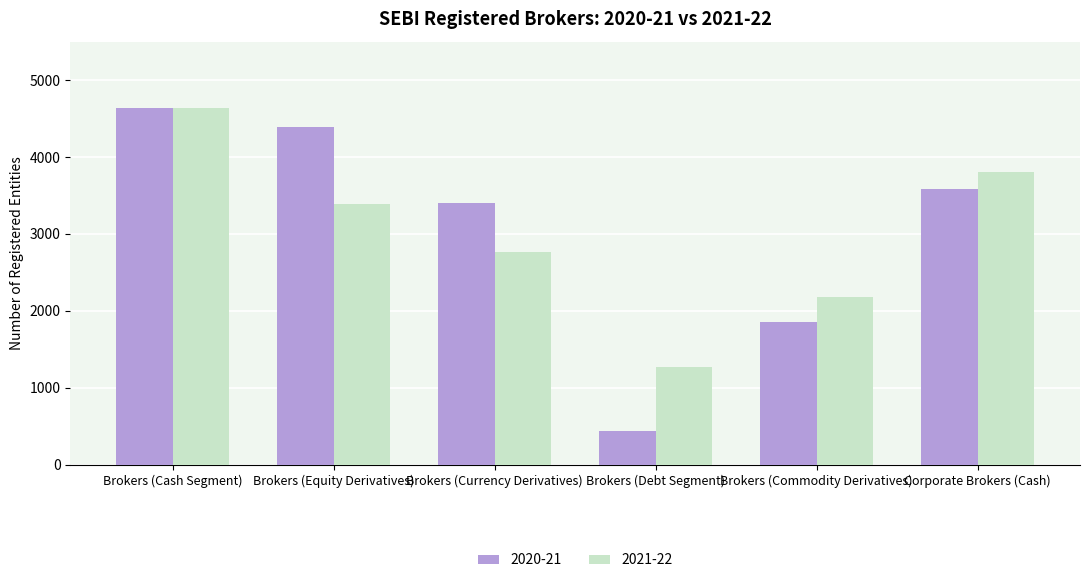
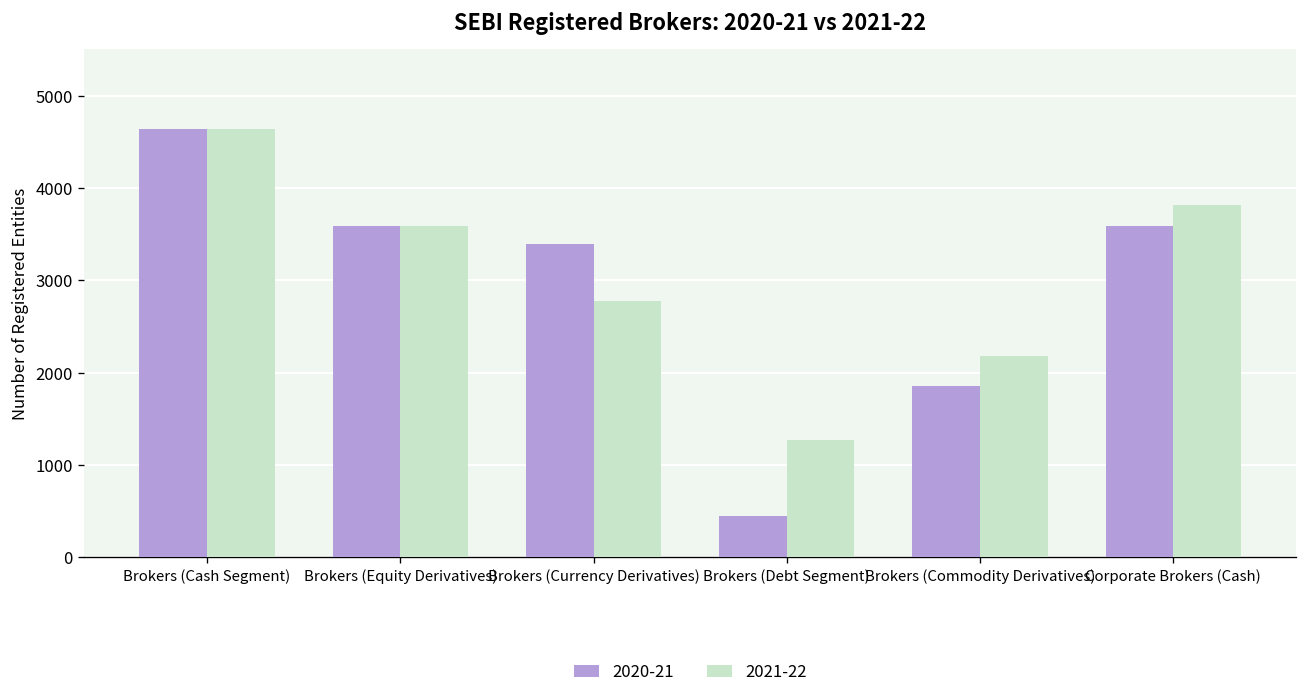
  {
    "2020-21": {
      "Brokers (Cash Segment)": 4600,
-     "Brokers (Equity Derivatives)": 4400,
+     "Brokers (Equity Derivatives)": 3600,
      "Brokers (Currency Derivatives)": 3400,
      "Brokers (Debt Segment)": 400,
      "Brokers (Commodity Derivatives)": 1900,
      "Corporate Brokers (Cash)": 3600
    },
    "2021-22": {
      "Brokers (Cash Segment)": 4600,
-     "Brokers (Equity Derivatives)": 3400,
+     "Brokers (Equity Derivatives)": 3600,
      "Brokers (Currency Derivatives)": 2800,
      "Brokers (Debt Segment)": 1300,
      "Brokers (Commodity Derivatives)": 2200,
      "Corporate Brokers (Cash)": 3800
    }
  }
